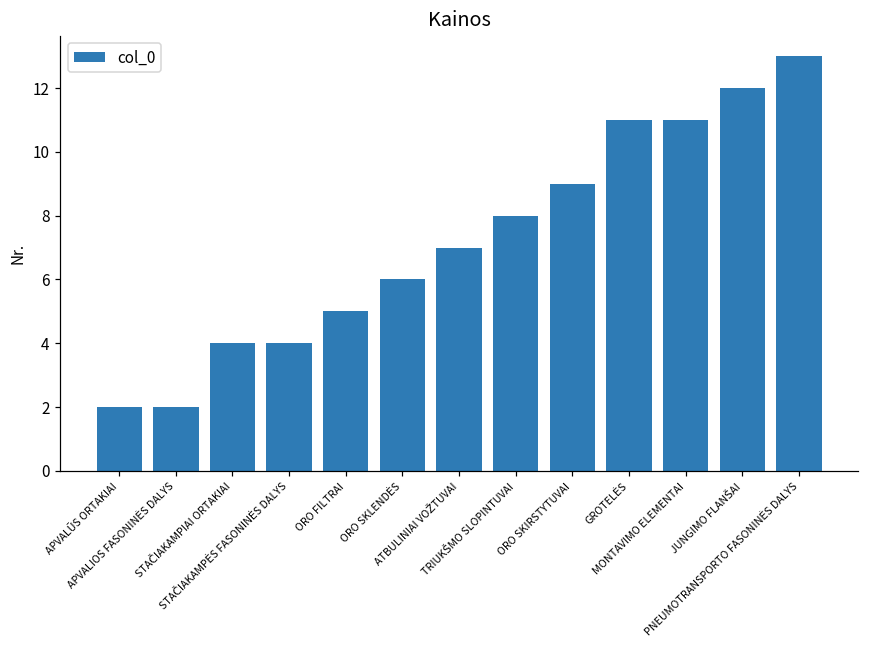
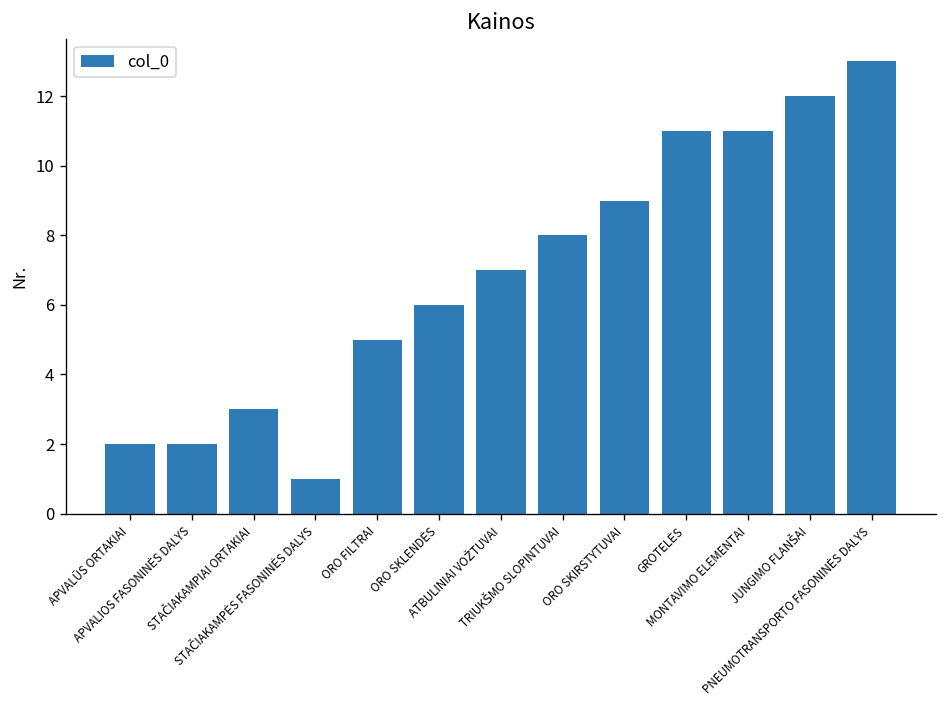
  {
    "APVALŪS ORTAKIAI": 2,
    "APVALIOS FASONINĖS DALYS": 2,
-   "STAČIAKAMPIAI ORTAKIAI": 4,
-   "STAČIAKAMPĖS FASONINĖS DALYS": 4,
+   "STAČIAKAMPIAI ORTAKIAI": 3,
+   "STAČIAKAMPĖS FASONINĖS DALYS": 1,
    "ORO FILTRAI": 5,
    "ORO SKLENDĖS": 6,
    "ATBULINIAI VOŽTUVAI": 7,
    "TRIUKŠMO SLOPINTUVAI": 8,
    "ORO SKIRSTYTUVAI": 9,
    "GROTELĖS": 11,
    "MONTAVIMO ELEMENTAI": 11,
    "JUNGIMO FLANŠAI": 12,
    "PNEUMOTRANSPORTO FASONINĖS DALYS": 13
  }
